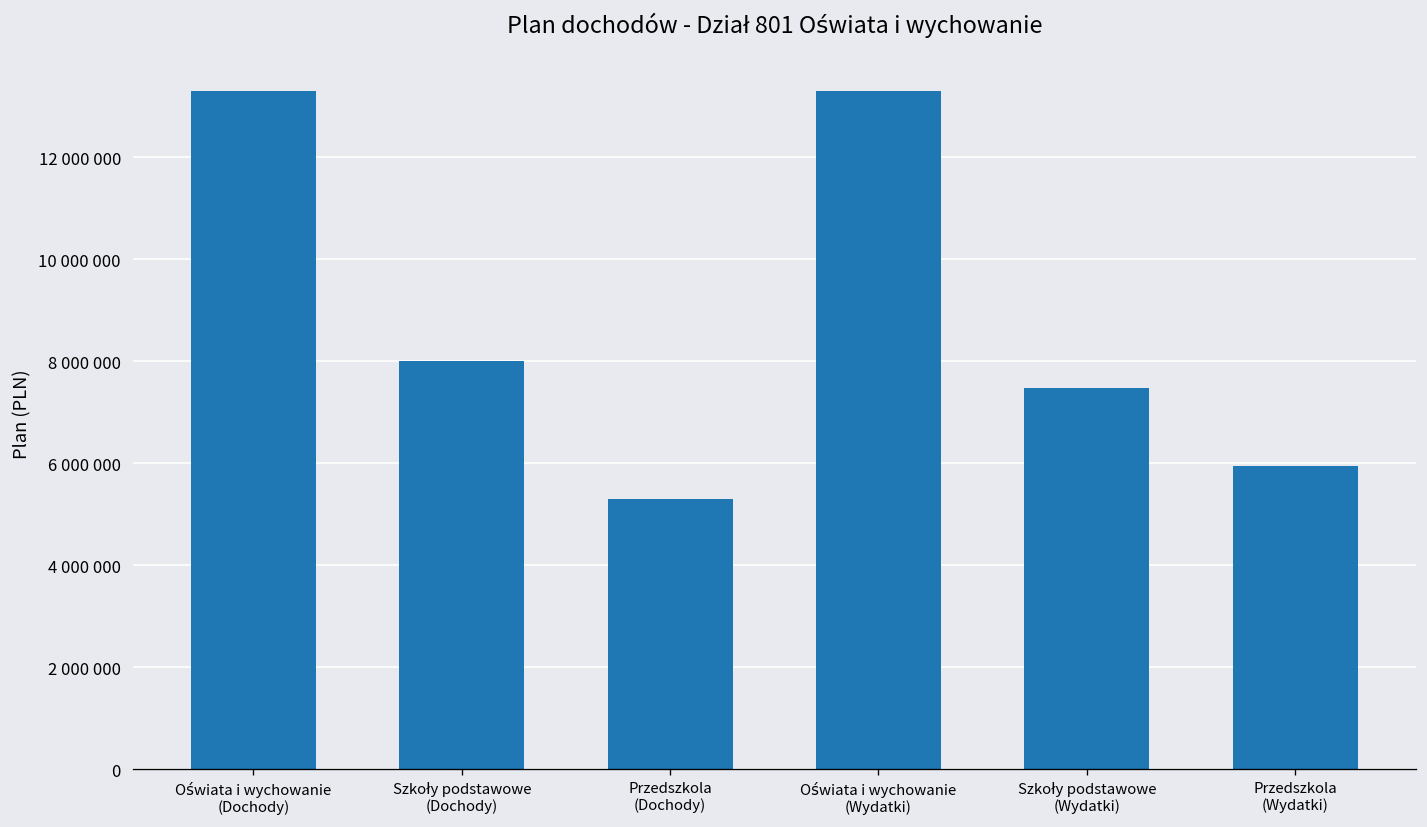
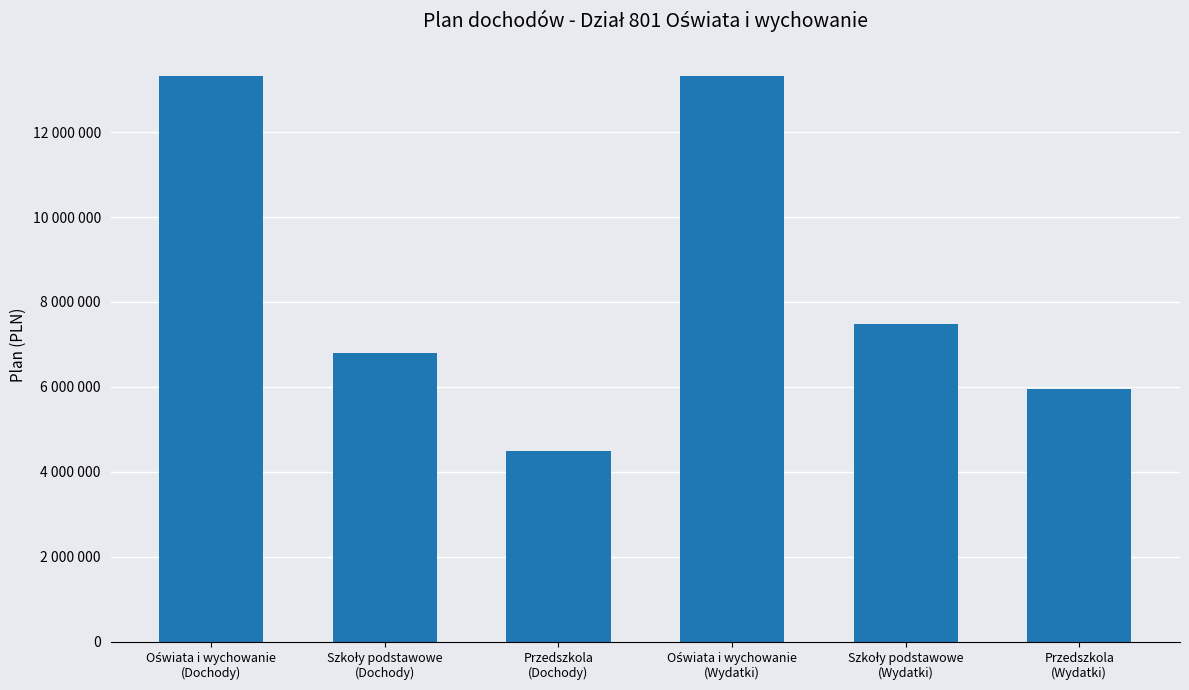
  {
    "Oświata i wychowanie (Dochody)": 13300000,
-   "Szkoły podstawowe (Dochody)": 8000000,
-   "Przedszkola (Dochody)": 5300000,
+   "Szkoły podstawowe (Dochody)": 6800000,
+   "Przedszkola (Dochody)": 4500000,
    "Oświata i wychowanie (Wydatki)": 13300000,
    "Szkoły podstawowe (Wydatki)": 7500000,
    "Przedszkola (Wydatki)": 5900000
  }
